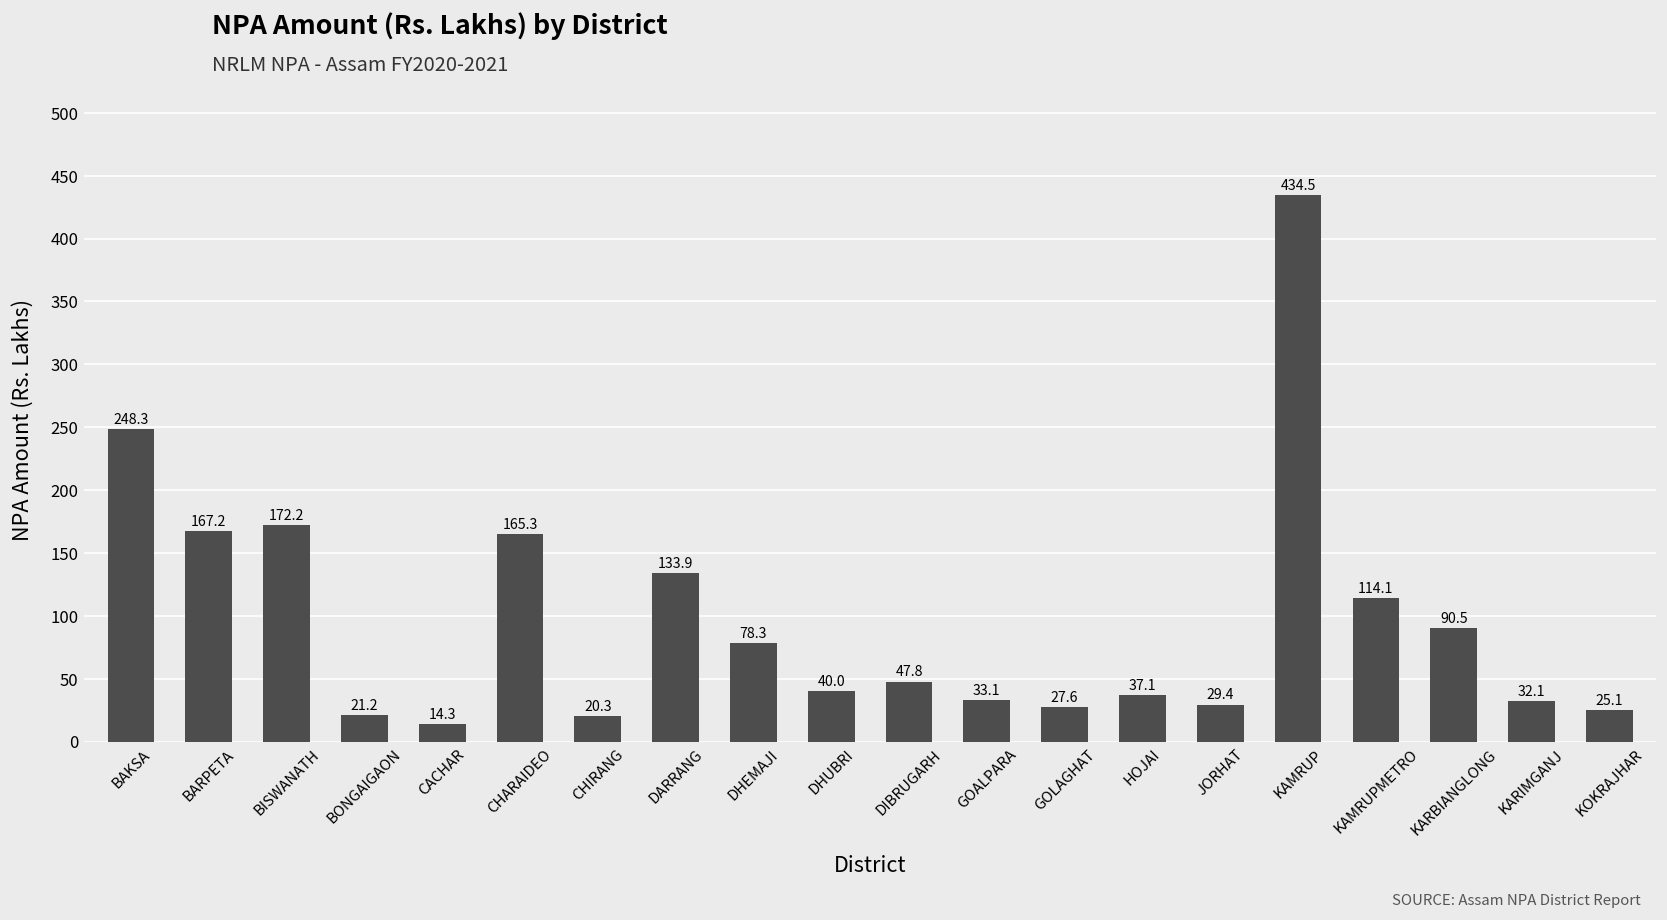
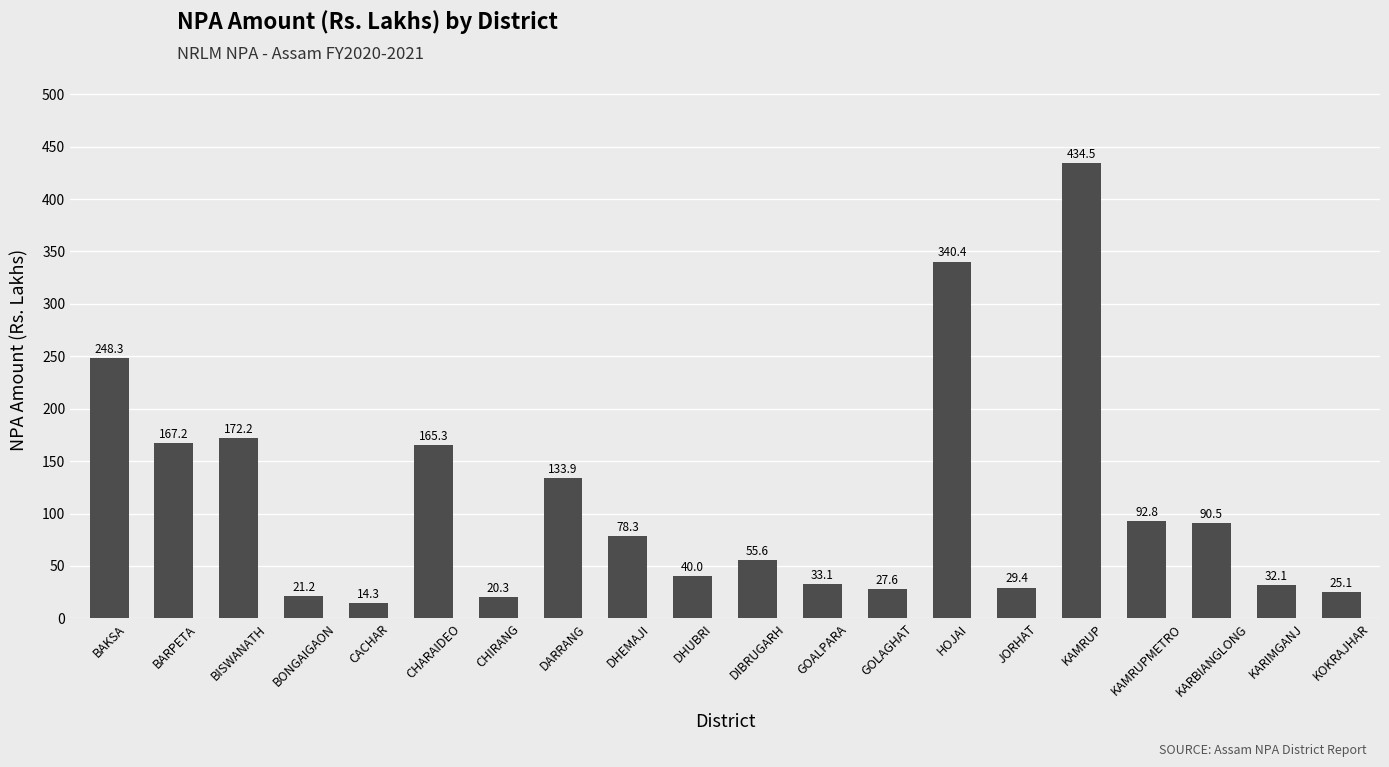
  {
    "BAKSA": 248.3,
    "BARPETA": 167.2,
    "BISWANATH": 172.2,
    "BONGAIGAON": 21.2,
    "CACHAR": 14.3,
    "CHARAIDEO": 165.3,
    "CHIRANG": 20.3,
    "DARRANG": 133.9,
    "DHEMAJI": 78.3,
    "DHUBRI": 40.0,
-   "DIBRUGARH": 47.8,
+   "DIBRUGARH": 55.6,
    "GOALPARA": 33.1,
    "GOLAGHAT": 27.6,
-   "HOJAI": 37.1,
+   "HOJAI": 340.4,
    "JORHAT": 29.4,
    "KAMRUP": 434.5,
-   "KAMRUPMETRO": 114.1,
+   "KAMRUPMETRO": 92.8,
    "KARBIANGLONG": 90.5,
    "KARIMGANJ": 32.1,
    "KOKRAJHAR": 25.1
  }
